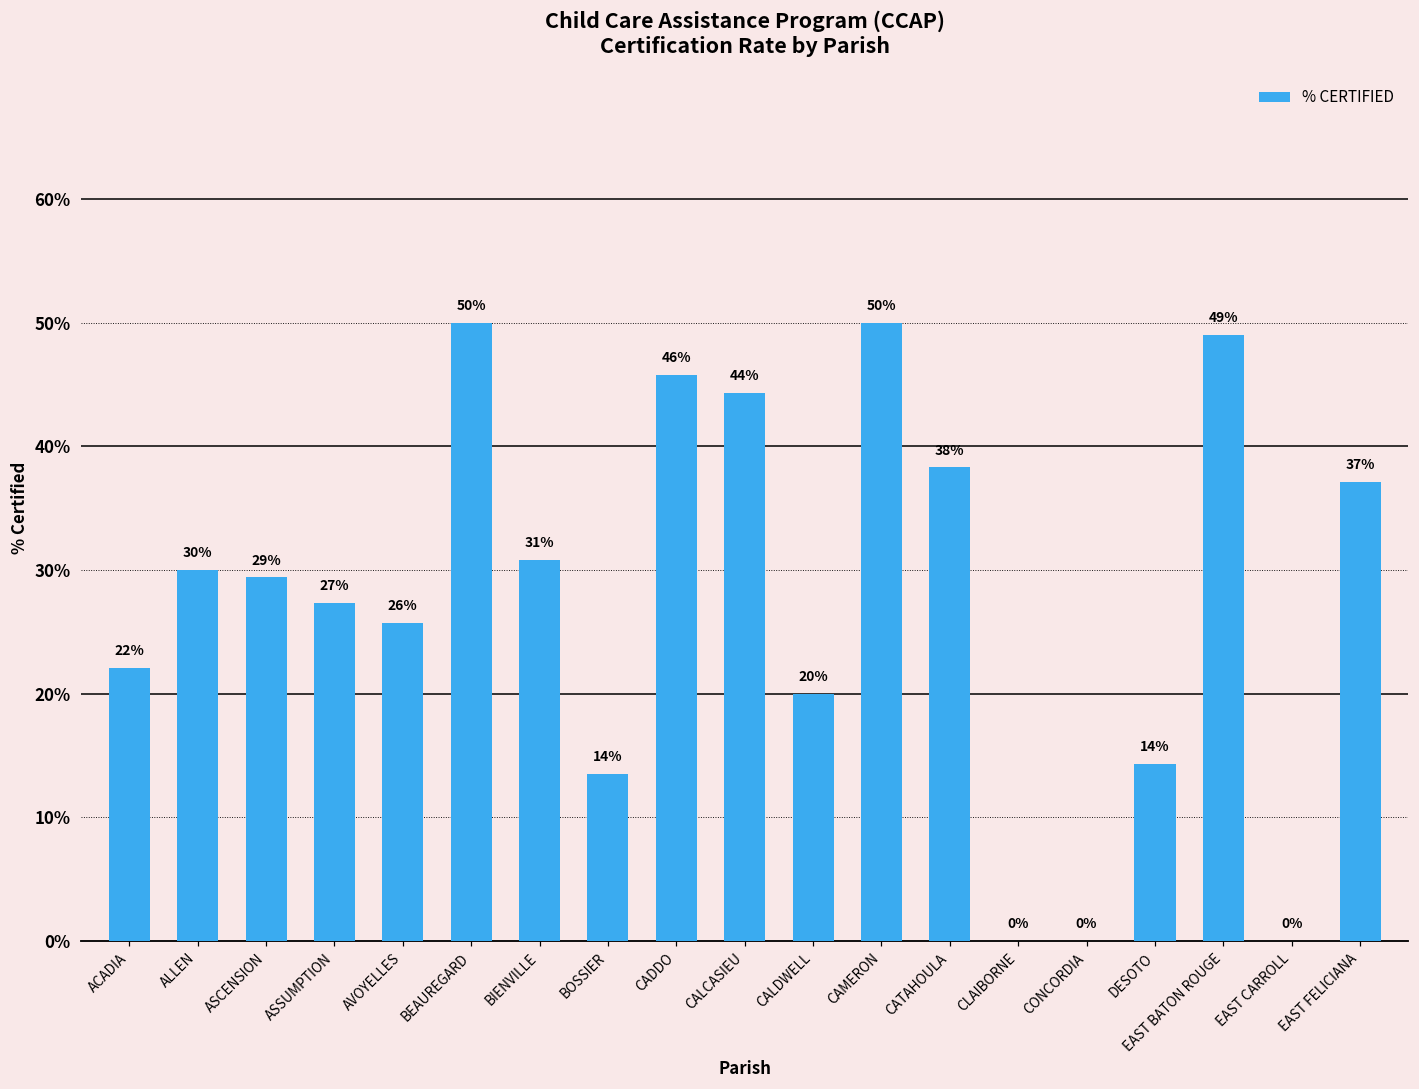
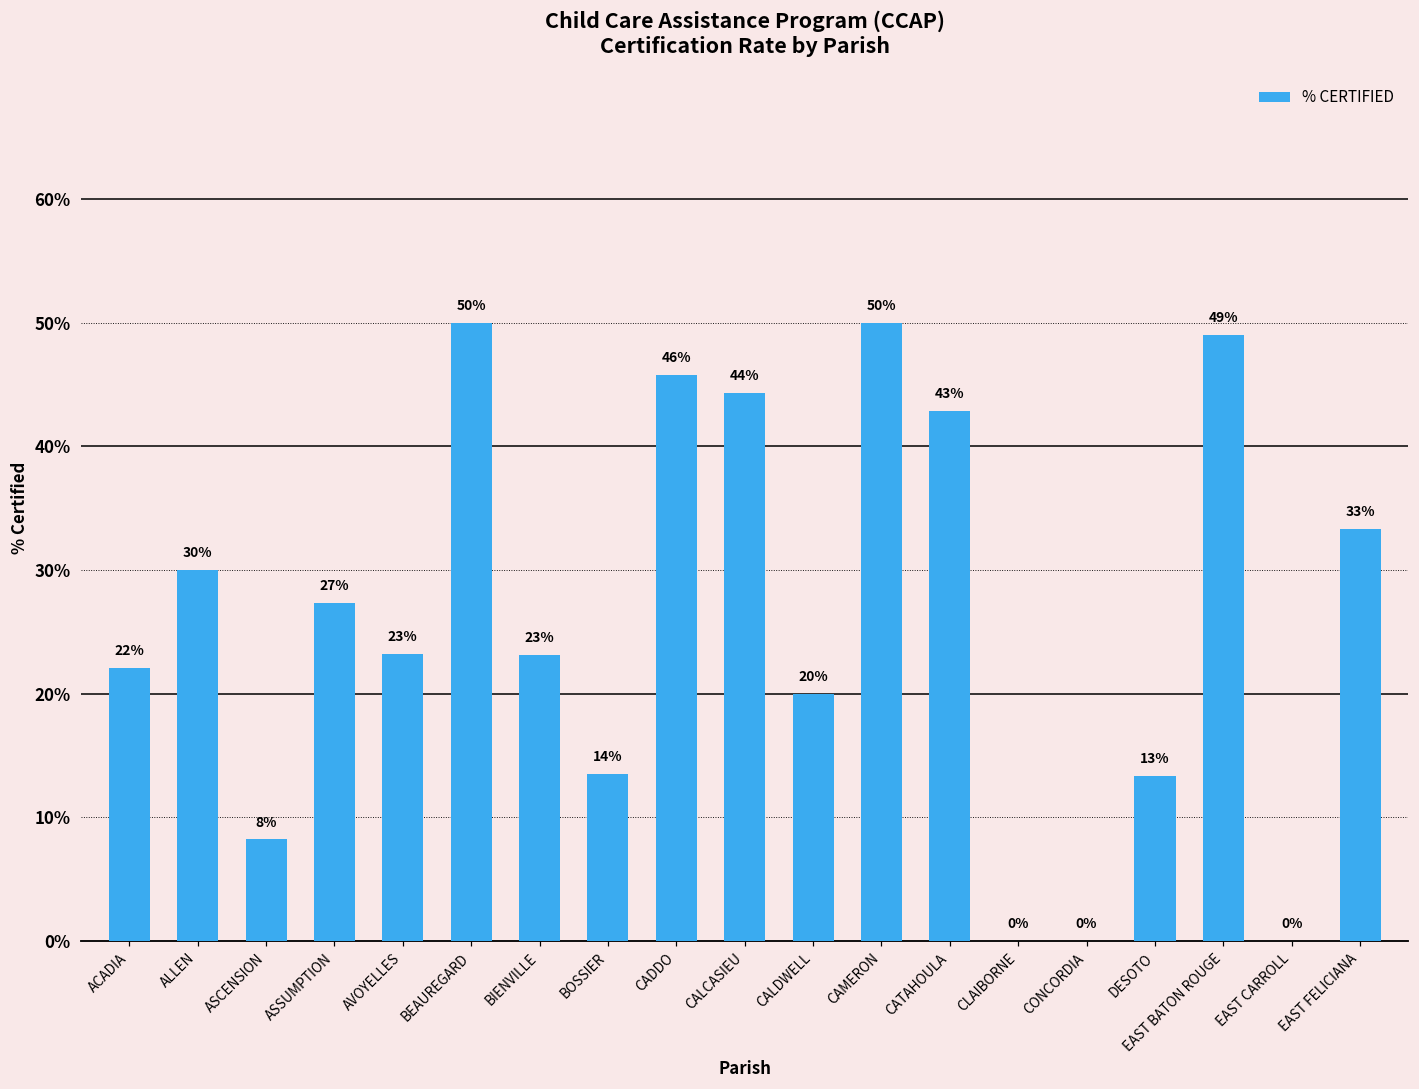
  {
    "ACADIA": "22%",
    "ALLEN": "30%",
-   "ASCENSION": "29%",
+   "ASCENSION": "8%",
    "ASSUMPTION": "27%",
-   "AVOYELLES": "26%",
+   "AVOYELLES": "23%",
    "BEAUREGARD": "50%",
-   "BIENVILLE": "31%",
+   "BIENVILLE": "23%",
    "BOSSIER": "14%",
    "CADDO": "46%",
    "CALCASIEU": "44%",
    "CALDWELL": "20%",
    "CAMERON": "50%",
-   "CATAHOULA": "38%",
+   "CATAHOULA": "43%",
    "CLAIBORNE": "0%",
    "CONCORDIA": "0%",
-   "DESOTO": "14%",
+   "DESOTO": "13%",
    "EAST BATON ROUGE": "49%",
    "EAST CARROLL": "0%",
-   "EAST FELICIANA": "37%"
+   "EAST FELICIANA": "33%"
  }
